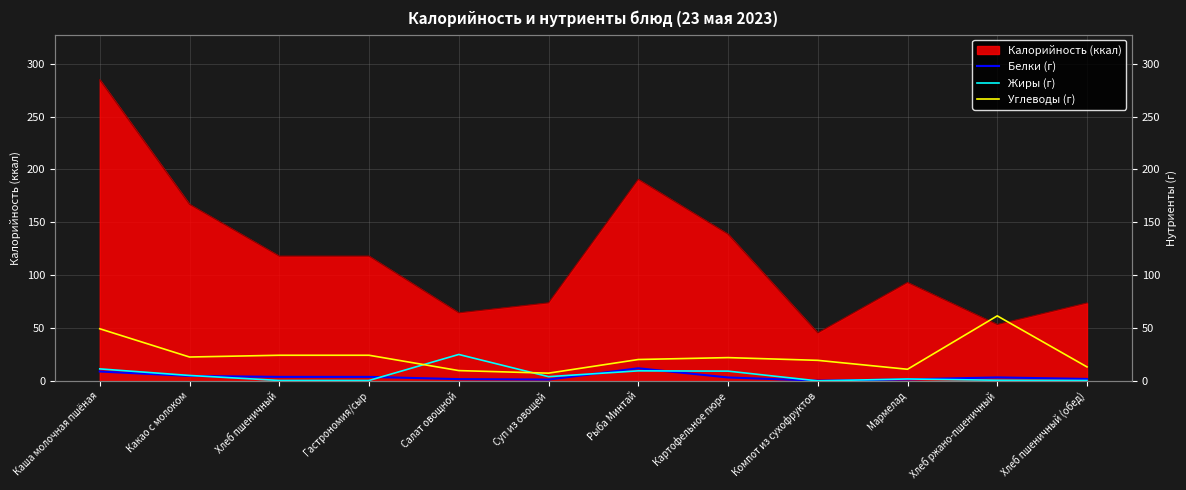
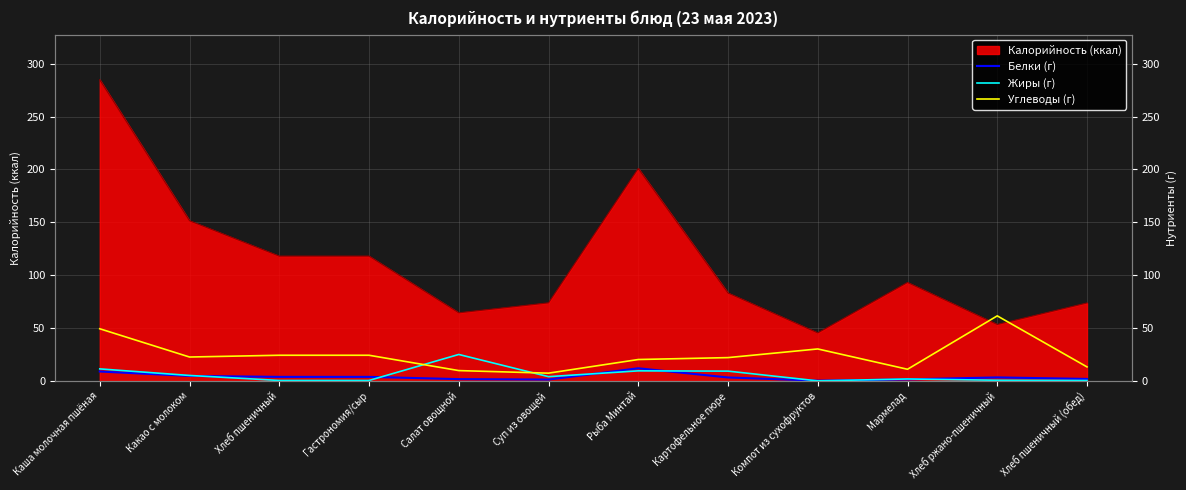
  {
    "Калорийность (ккал)": {
      "Каша молочная пшёная": 285,
-     "Какао с молоком": 167,
+     "Какао с молоком": 151,
      "Хлеб пшеничный": 118,
      "Гастрономия/сыр": 118,
      "Салат овощной": 64,
      "Суп из овощей": 74,
-     "Рыба Минтай": 191,
-     "Картофельное пюре": 139,
+     "Рыба Минтай": 201,
+     "Картофельное пюре": 83,
      "Компот из сухофруктов": 45,
      "Мармелад": 93,
      "Хлеб ржано-пшеничный": 53,
      "Хлеб пшеничный (обед)": 74
    },
    "Белки (г)": {
      "Каша молочная пшёная": 9,
      "Хлеб пшеничный": 4,
      "Гастрономия/сыр": 4,
      "Салат овощной": 2,
      "Суп из овощей": 1,
      "Картофельное пюре": 3,
      "Хлеб ржано-пшеничный": 3
    },
    "Жиры (г)": {
      "Каша молочная пшёная": 11,
      "Хлеб пшеничный": 0,
      "Гастрономия/сыр": 0,
      "Салат овощной": 25,
      "Суп из овощей": 4,
      "Картофельное пюре": 9,
      "Хлеб ржано-пшеничный": 1
    },
    "Углеводы (г)": {
      "Каша молочная пшёная": 49,
      "Какао с молоком": 23,
      "Хлеб пшеничный": 24,
      "Гастрономия/сыр": 24,
      "Салат овощной": 10,
      "Суп из овощей": 7,
      "Рыба Минтай": 20,
      "Картофельное пюре": 22,
-     "Компот из сухофруктов": 19,
+     "Компот из сухофруктов": 30,
      "Мармелад": 11,
      "Хлеб ржано-пшеничный": 62,
      "Хлеб пшеничный (обед)": 13
    }
  }
